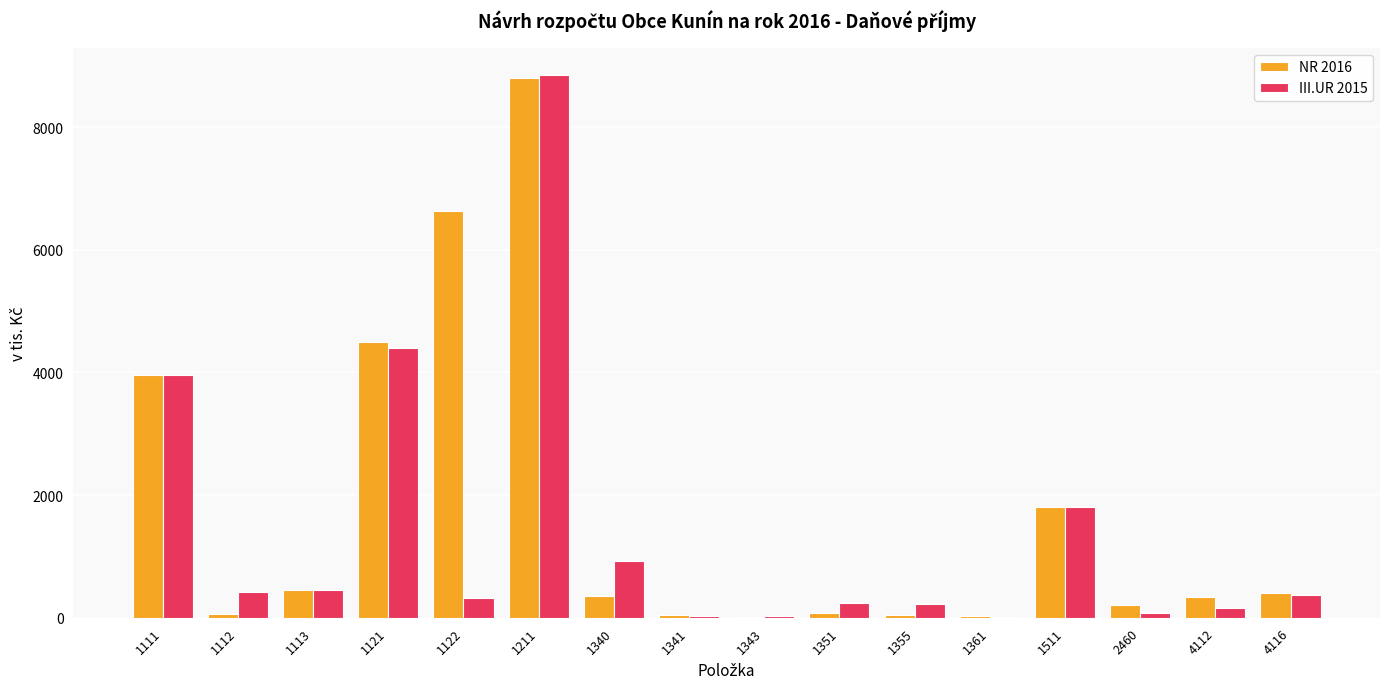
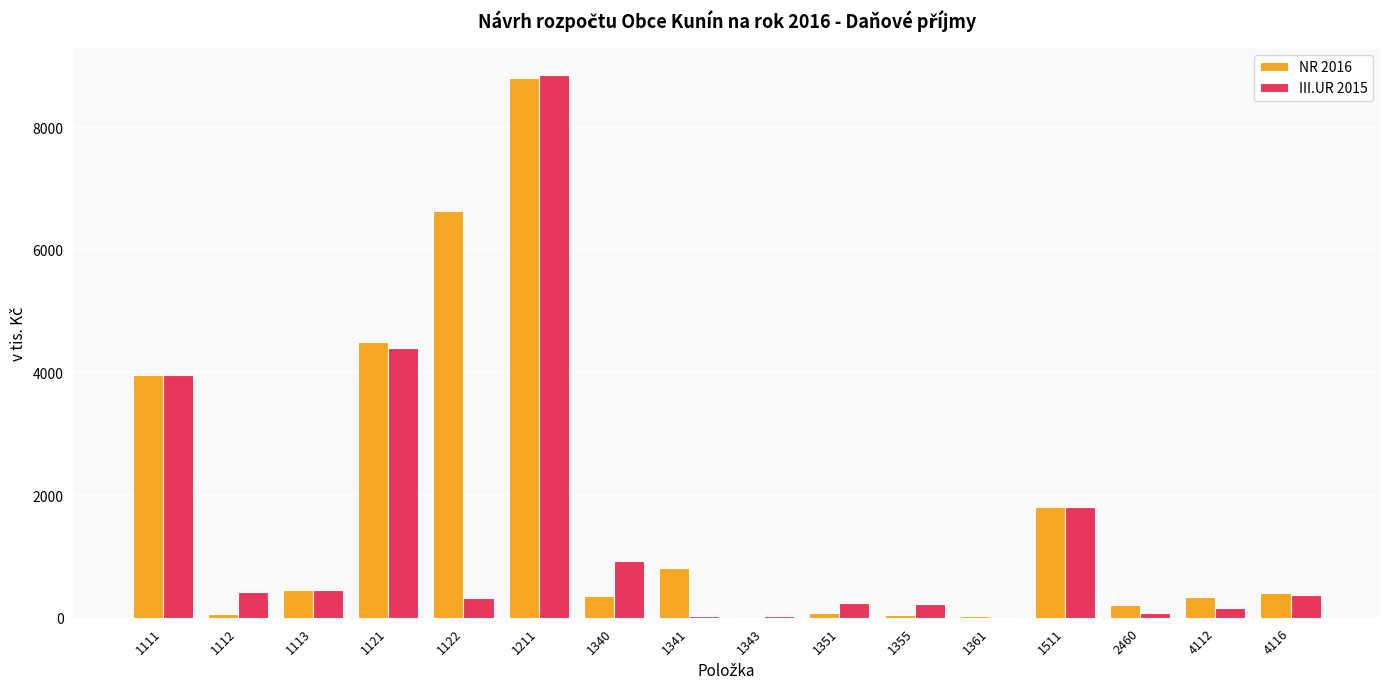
  {
    "NR 2016": {
      "1111": 4000,
      "1112": 100,
      "1113": 500,
      "1121": 4500,
      "1122": 6600,
      "1211": 8800,
      "1340": 300,
-     "1341": 0,
+     "1341": 800,
      "1351": 100,
      "1355": 100,
      "1511": 1800,
      "2460": 200,
      "4112": 300,
      "4116": 400
    },
    "III.UR 2015": {
      "1111": 4000,
      "1112": 400,
      "1113": 500,
      "1121": 4400,
      "1122": 300,
      "1211": 8900,
      "1340": 900,
      "1351": 200,
      "1355": 200,
      "1511": 1800,
      "2460": 100,
      "4112": 200,
      "4116": 400
    }
  }
